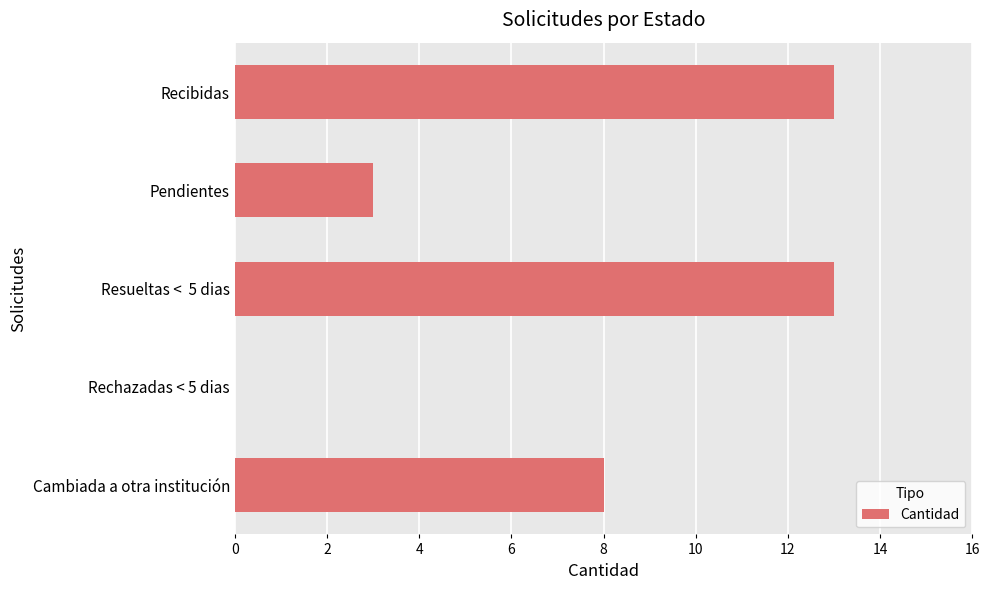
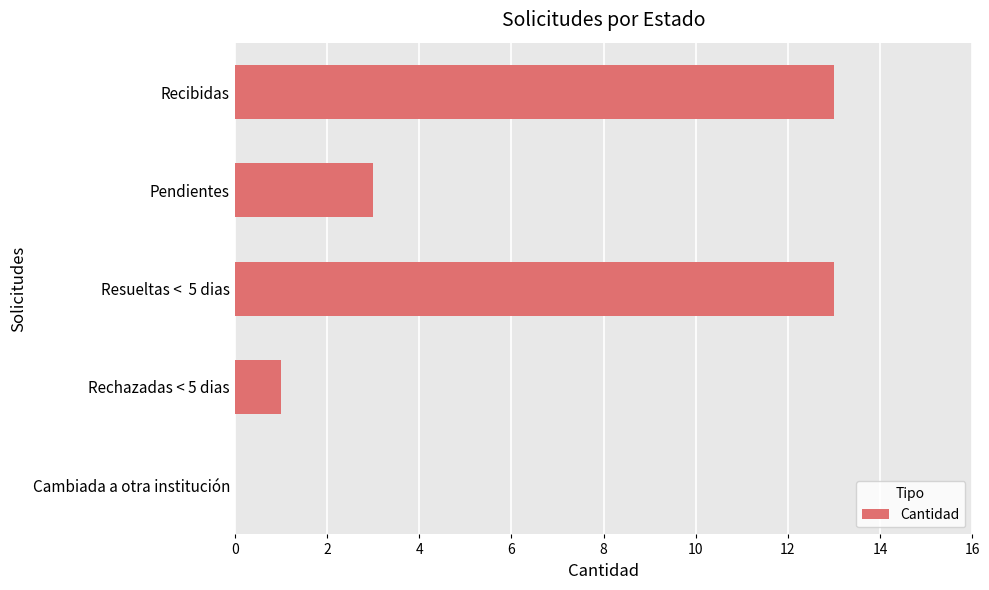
  {
    "Recibidas": 13,
    "Pendientes": 3,
    "Resueltas < 5 dias": 13,
-   "Rechazadas < 5 dias": 0,
-   "Cambiada a otra institución": 8
+   "Rechazadas < 5 dias": 1,
+   "Cambiada a otra institución": 0
  }
